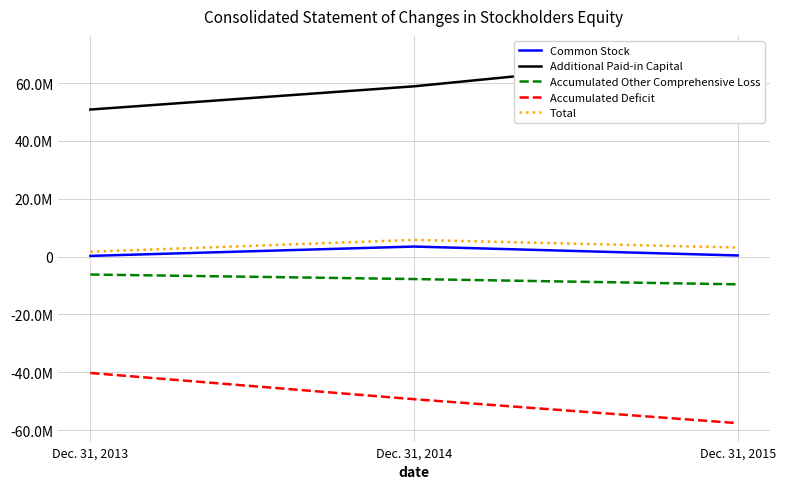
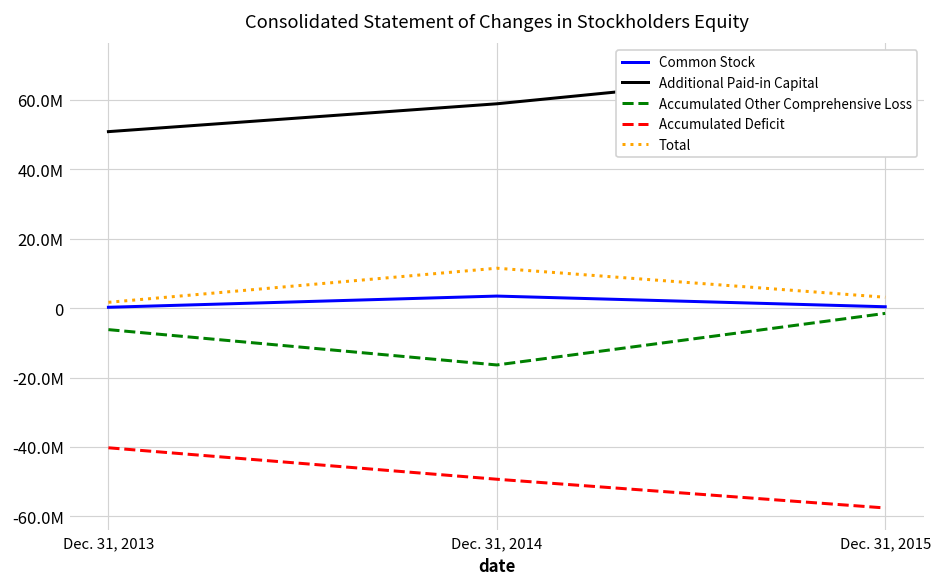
  {
    "Common Stock": {
      "Dec. 31, 2013": 0,
      "Dec. 31, 2014": 3000000,
      "Dec. 31, 2015": 0
    },
    "Additional Paid-in Capital": {
      "Dec. 31, 2013": 51000000,
      "Dec. 31, 2014": 59000000
    },
    "Accumulated Other Comprehensive Loss": {
      "Dec. 31, 2013": -6000000,
-     "Dec. 31, 2014": -8000000,
-     "Dec. 31, 2015": -10000000
+     "Dec. 31, 2014": -16000000,
+     "Dec. 31, 2015": -2000000
    },
    "Accumulated Deficit": {
      "Dec. 31, 2013": -40000000,
      "Dec. 31, 2014": -49000000,
      "Dec. 31, 2015": -58000000
    },
    "Total": {
      "Dec. 31, 2013": 2000000,
-     "Dec. 31, 2014": 6000000,
+     "Dec. 31, 2014": 11000000,
      "Dec. 31, 2015": 3000000
    }
  }
